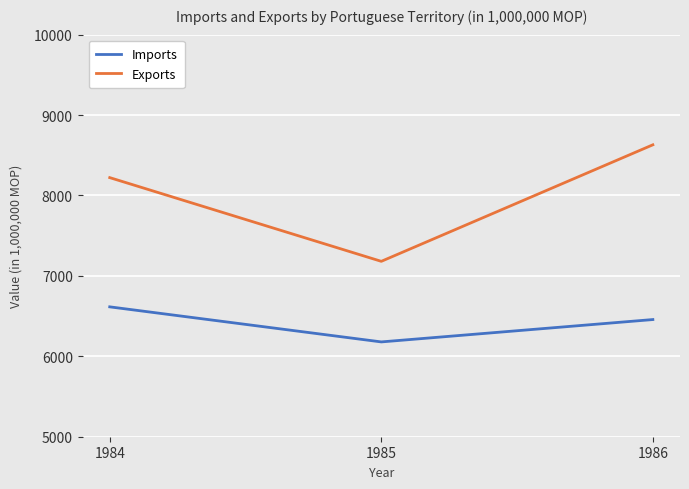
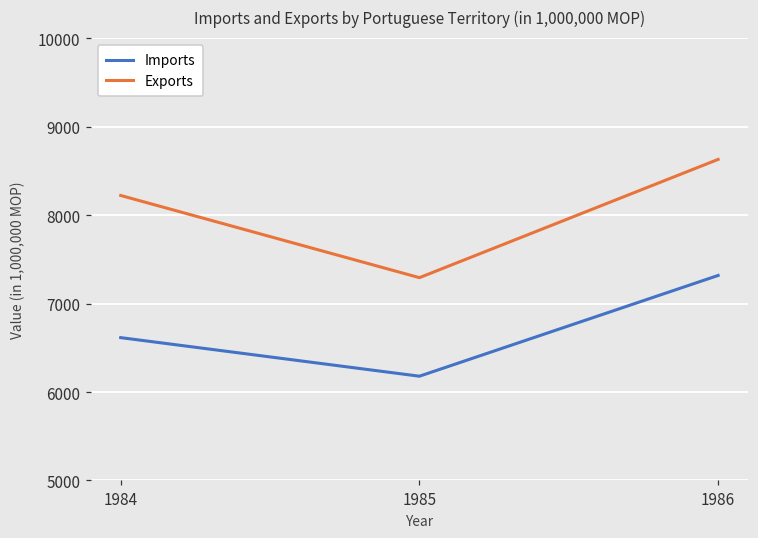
  {
    "Imports": {
      "1984": 6600,
      "1985": 6200,
-     "1986": 6500
+     "1986": 7300
    },
    "Exports": {
      "1984": 8200,
-     "1985": 7200,
+     "1985": 7300,
      "1986": 8600
    }
  }
